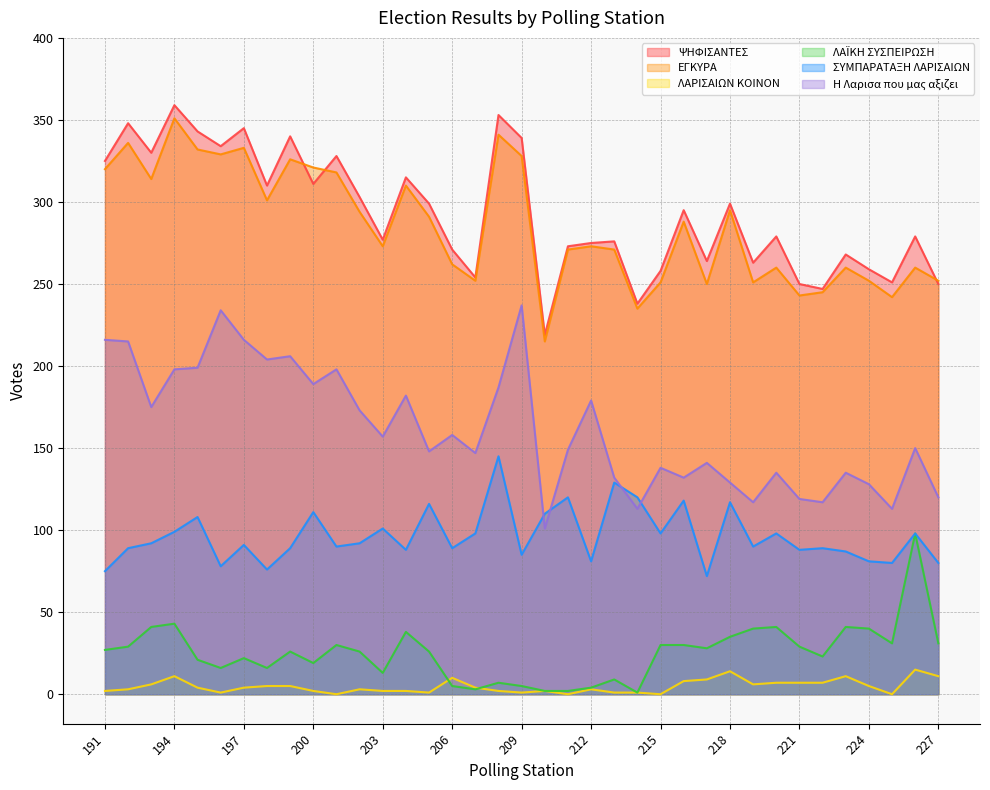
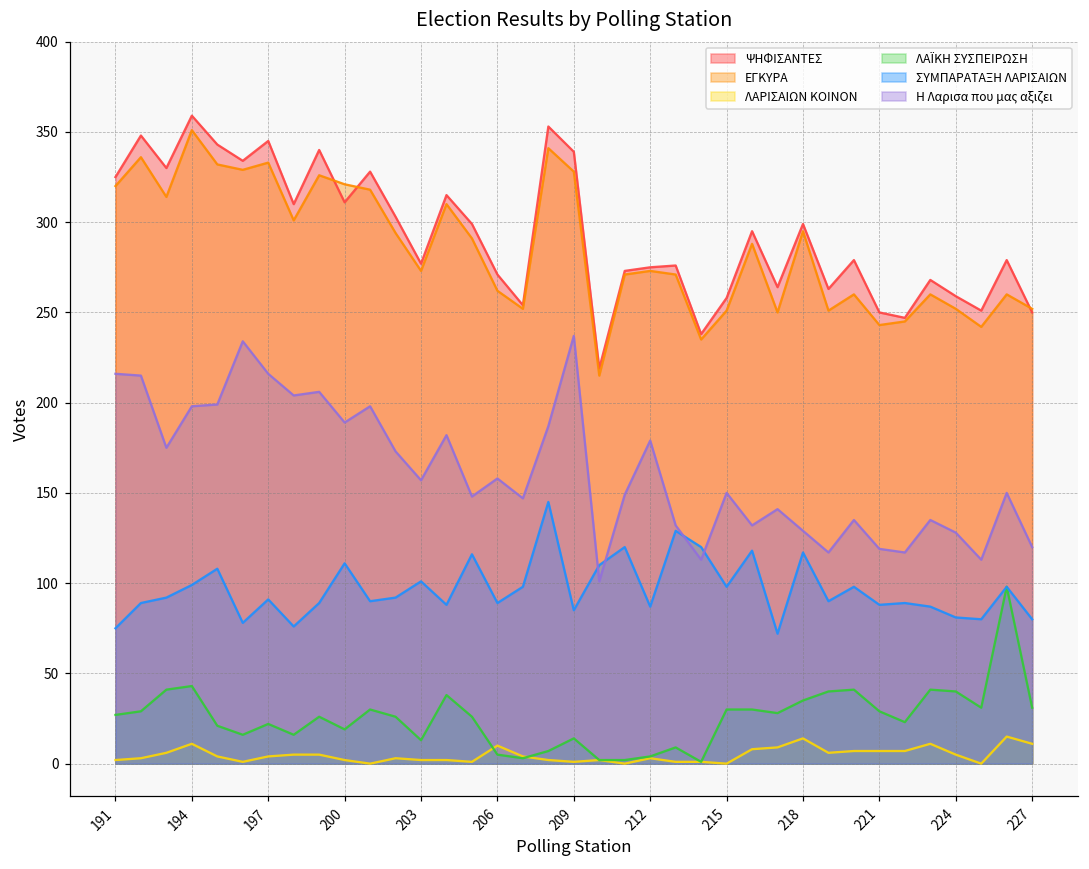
  {
    "ΨΗΦΙΣΑΝΤΕΣ": {
      "191": 325,
      "194": 359,
      "197": 345,
      "200": 311,
      "203": 277,
      "206": 271,
      "209": 339,
      "212": 275,
      "215": 258,
      "218": 299,
      "221": 250,
      "224": 259,
      "227": 250
    },
    "ΛΑΪΚΗ ΣΥΣΠΕΙΡΩΣΗ": {
      "191": 27,
      "194": 43,
      "197": 22,
      "200": 19,
      "203": 13,
      "206": 5,
-     "209": 5,
+     "209": 14,
      "215": 30,
      "218": 35,
      "221": 29,
      "224": 40,
      "227": 31
    },
    "ΣΥΜΠΑΡΑΤΑΞΗ ΛΑΡΙΣΑΙΩΝ": {
      "191": 75,
      "194": 99,
      "197": 91,
      "200": 111,
      "203": 101,
      "206": 89,
      "209": 85,
-     "212": 81,
+     "212": 87,
      "215": 98,
      "218": 117,
      "221": 88,
      "224": 81,
      "227": 80
    },
    "Η Λαρισα που μας αξιζει": {
      "191": 216,
      "194": 198,
      "197": 216,
      "200": 189,
      "203": 157,
      "206": 158,
      "209": 237,
      "212": 179,
-     "215": 138,
+     "215": 150,
      "218": 129,
      "221": 119,
      "224": 128,
      "227": 120
    }
  }
